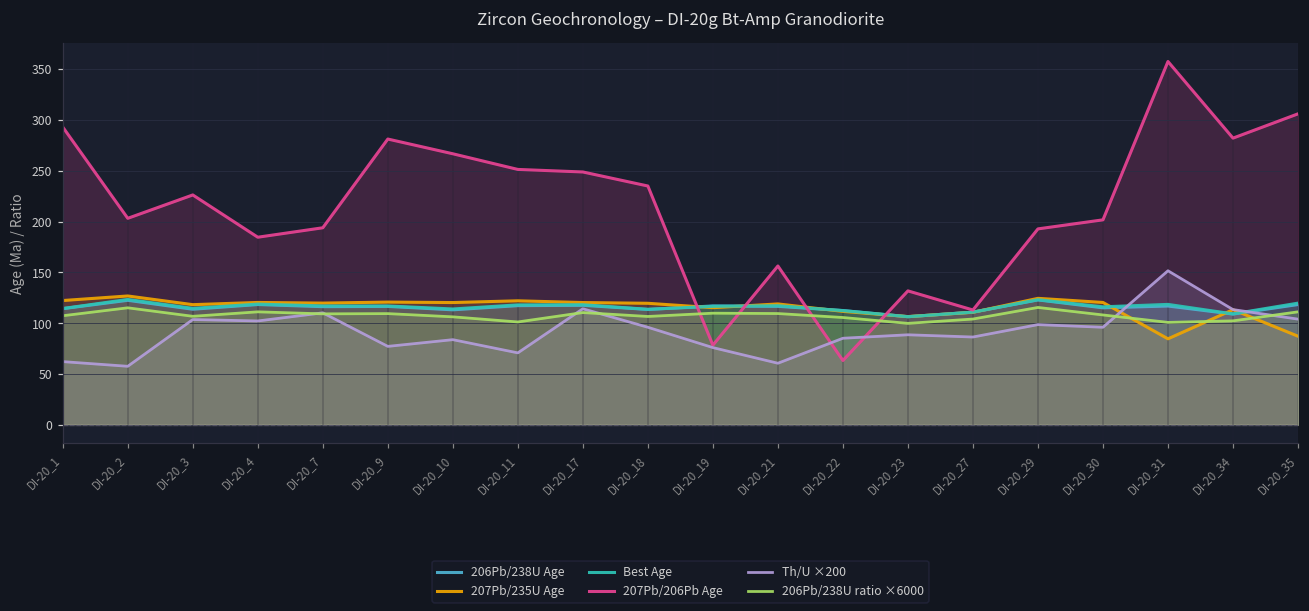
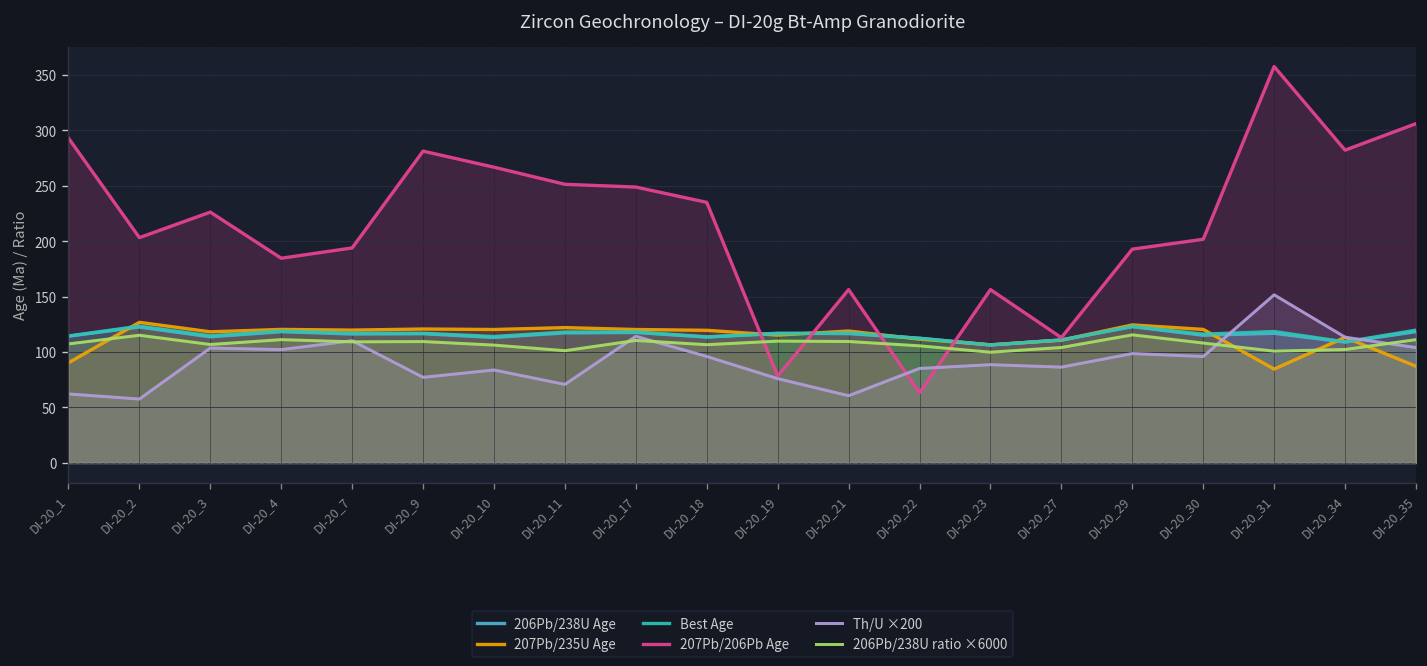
  {
    "207Pb/235U Age": {
-     "DI-20_1": 120,
+     "DI-20_1": 90,
      "DI-20_2": 130,
      "DI-20_3": 120,
      "DI-20_7": 120,
      "DI-20_9": 120,
      "DI-20_10": 120,
      "DI-20_11": 120,
      "DI-20_18": 120,
      "DI-20_30": 120,
      "DI-20_31": 80,
      "DI-20_35": 90
    },
    "207Pb/206Pb Age": {
      "DI-20_1": 290,
      "DI-20_2": 200,
      "DI-20_3": 230,
      "DI-20_4": 180,
      "DI-20_7": 190,
      "DI-20_9": 280,
      "DI-20_10": 270,
      "DI-20_11": 250,
      "DI-20_17": 250,
      "DI-20_18": 240,
      "DI-20_21": 160,
      "DI-20_22": 60,
-     "DI-20_23": 130,
+     "DI-20_23": 160,
      "DI-20_29": 190,
      "DI-20_30": 200,
      "DI-20_31": 360,
      "DI-20_34": 280,
      "DI-20_35": 310
    },
    "Th/U ×200": {
      "DI-20_1": 60,
      "DI-20_2": 60,
      "DI-20_3": 100,
      "DI-20_4": 100,
      "DI-20_9": 80,
      "DI-20_10": 80,
      "DI-20_11": 70,
      "DI-20_17": 110,
      "DI-20_18": 100,
      "DI-20_21": 60,
      "DI-20_22": 90,
      "DI-20_23": 90,
      "DI-20_27": 90,
      "DI-20_29": 100,
      "DI-20_30": 100,
      "DI-20_31": 150,
      "DI-20_35": 100
    },
    "206Pb/238U ratio ×6000": {
      "DI-20_1": 110,
      "DI-20_2": 120,
      "DI-20_3": 110,
      "DI-20_4": 110,
      "DI-20_9": 110,
      "DI-20_10": 110,
      "DI-20_11": 100,
      "DI-20_17": 110,
      "DI-20_18": 110,
      "DI-20_19": 110,
      "DI-20_21": 110,
      "DI-20_22": 110,
      "DI-20_23": 100,
      "DI-20_27": 100,
      "DI-20_29": 120,
      "DI-20_30": 110,
      "DI-20_31": 100,
      "DI-20_34": 100,
      "DI-20_35": 110
    }
  }
